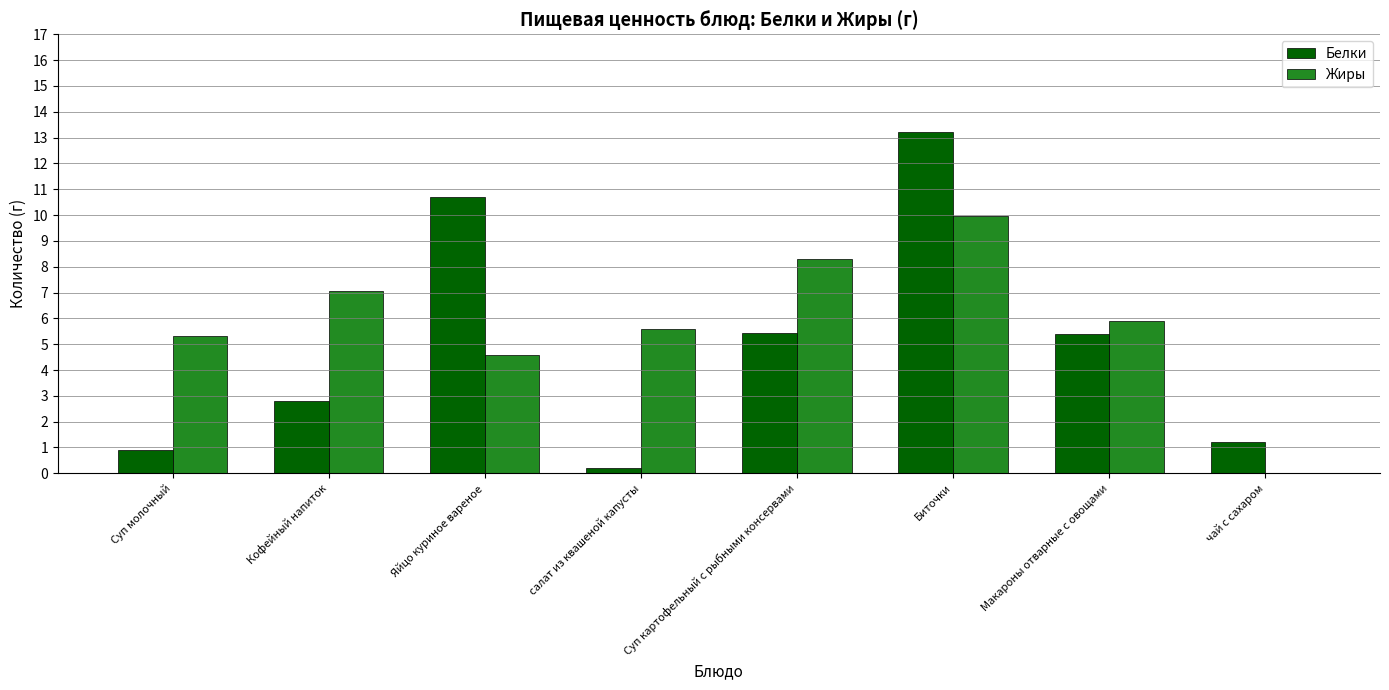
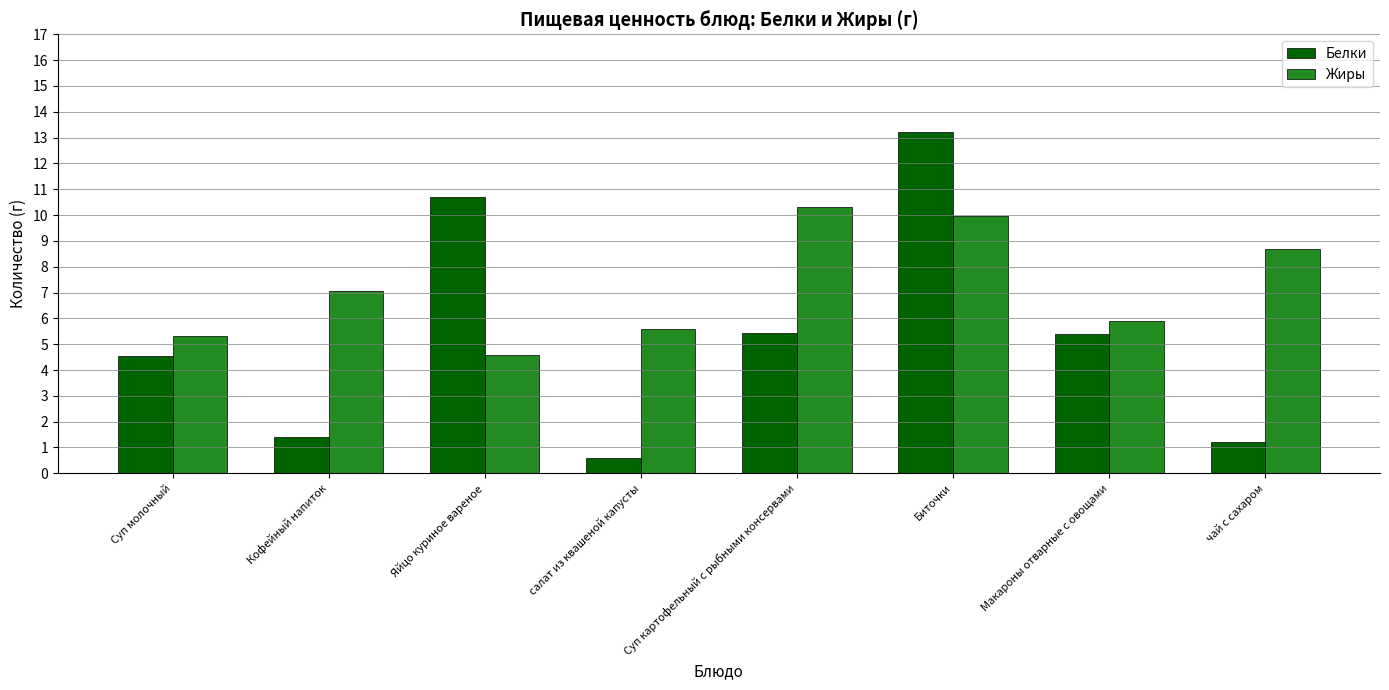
  {
    "Белки": {
-     "Суп молочный": 0.9,
-     "Кофейный напиток": 2.8,
+     "Суп молочный": 4.6,
+     "Кофейный напиток": 1.4,
      "Яйцо куриное вареное": 10.7,
-     "салат из квашеной капусты": 0.2,
+     "салат из квашеной капусты": 0.6,
      "Суп картофельный с рыбными консервами": 5.4,
      "Биточки": 13.2,
      "Макароны отварные с овощами": 5.4,
      "чай с сахаром": 1.2
    },
    "Жиры": {
      "Суп молочный": 5.3,
      "Кофейный напиток": 7.1,
      "Яйцо куриное вареное": 4.6,
      "салат из квашеной капусты": 5.6,
-     "Суп картофельный с рыбными консервами": 8.3,
+     "Суп картофельный с рыбными консервами": 10.3,
      "Биточки": 10.0,
      "Макароны отварные с овощами": 5.9,
-     "чай с сахаром": 0.0
+     "чай с сахаром": 8.7
    }
  }
